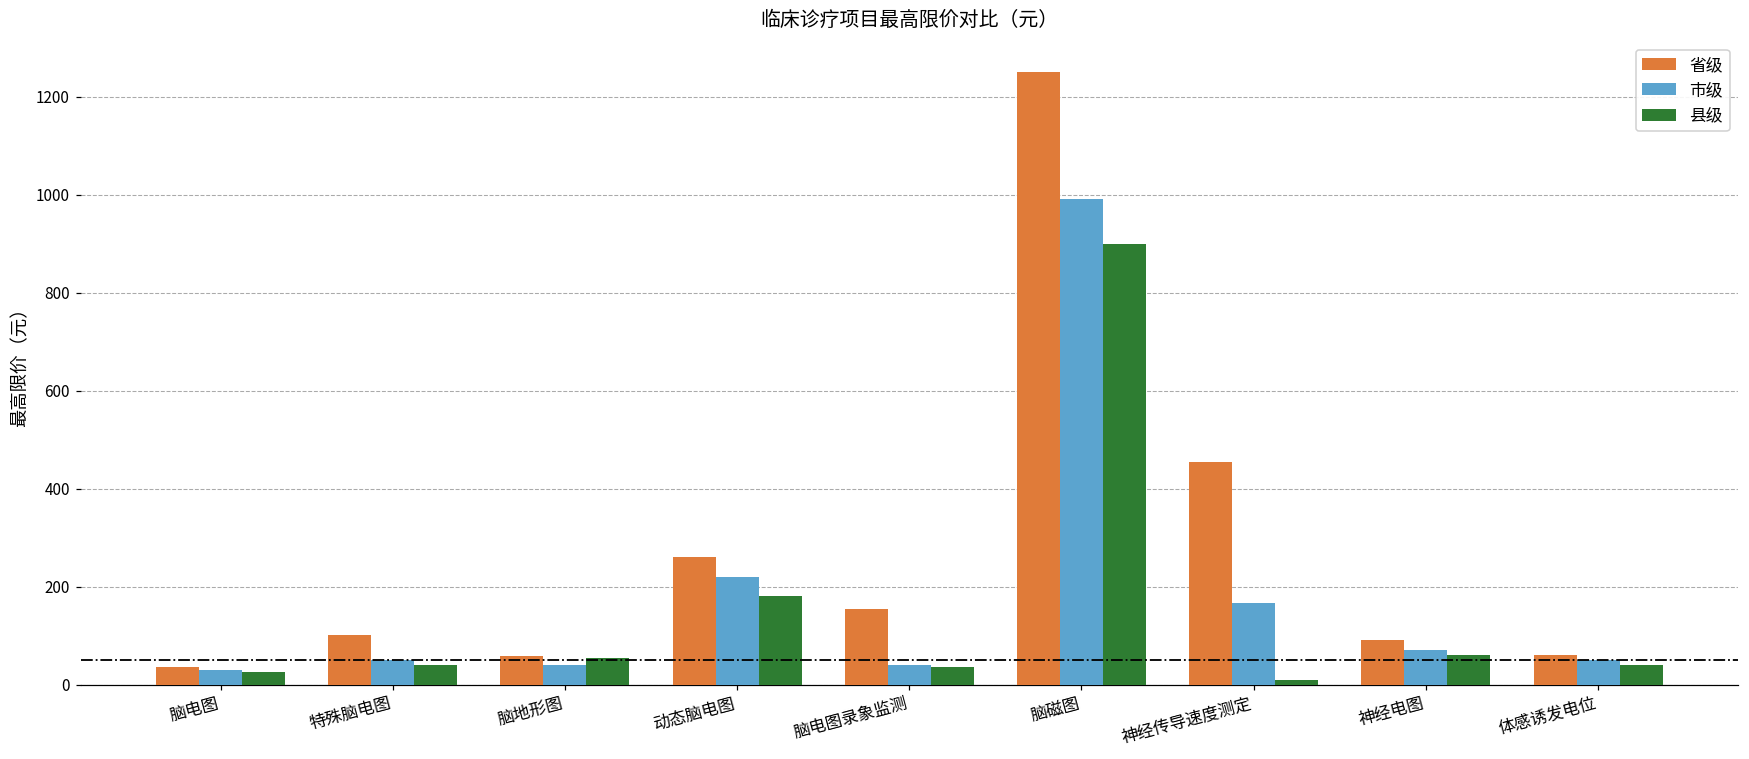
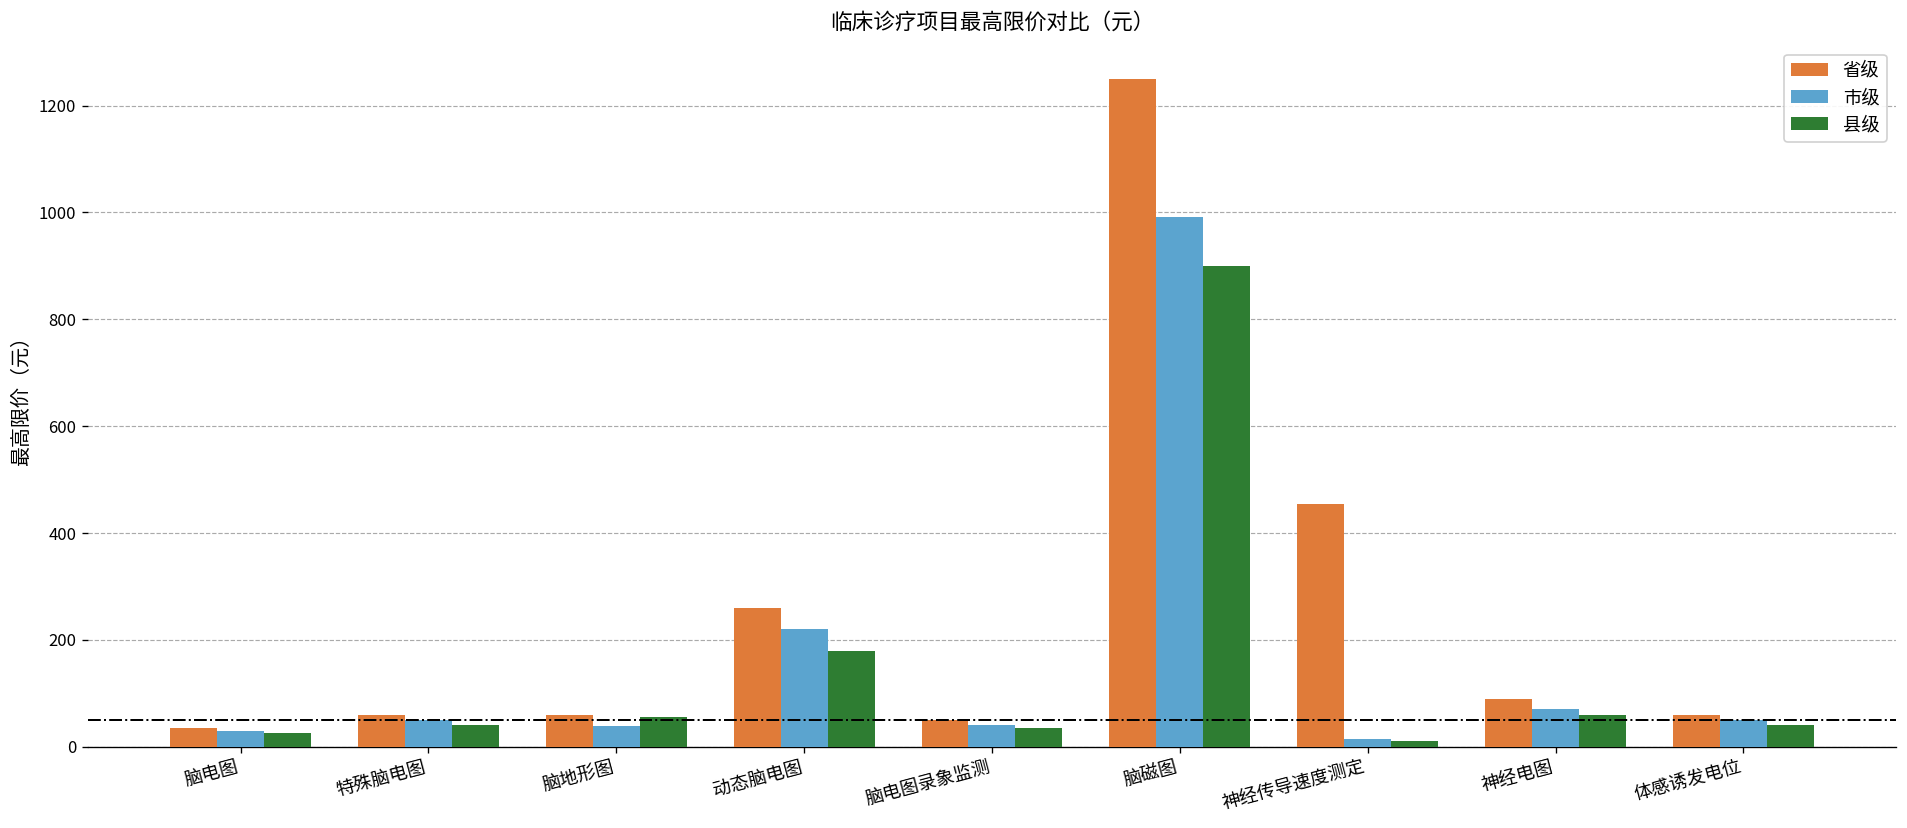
  {
    "省级": {
      "脑电图": 40,
-     "特殊脑电图": 100,
+     "特殊脑电图": 60,
      "脑地形图": 60,
      "动态脑电图": 260,
-     "脑电图录象监测": 150,
+     "脑电图录象监测": 50,
      "脑磁图": 1250,
      "神经传导速度测定": 450,
      "神经电图": 90,
      "体感诱发电位": 60
    },
    "市级": {
      "脑电图": 30,
      "特殊脑电图": 50,
      "脑地形图": 40,
      "动态脑电图": 220,
      "脑电图录象监测": 40,
      "脑磁图": 990,
-     "神经传导速度测定": 170,
+     "神经传导速度测定": 20,
      "神经电图": 70,
      "体感诱发电位": 50
    },
    "县级": {
      "脑电图": 30,
      "特殊脑电图": 40,
      "脑地形图": 60,
      "动态脑电图": 180,
      "脑电图录象监测": 40,
      "脑磁图": 900,
      "神经传导速度测定": 10,
      "神经电图": 60,
      "体感诱发电位": 40
    }
  }
